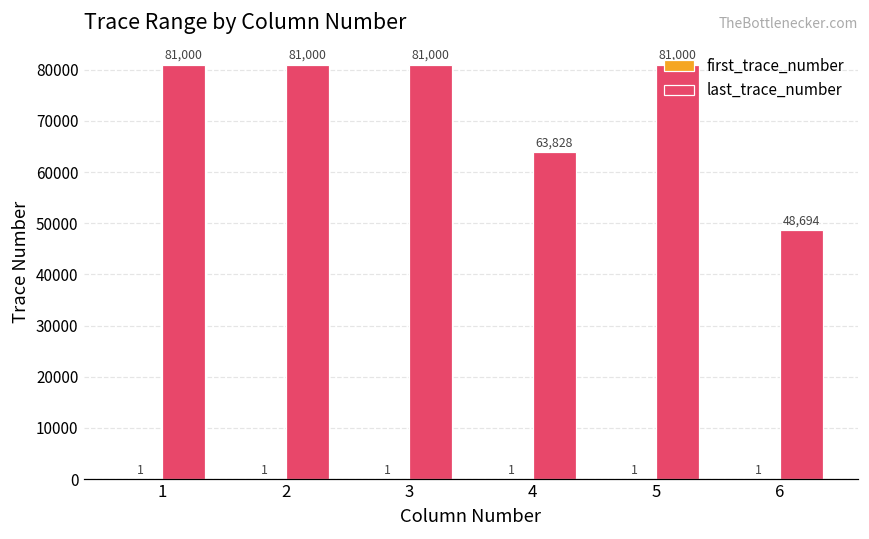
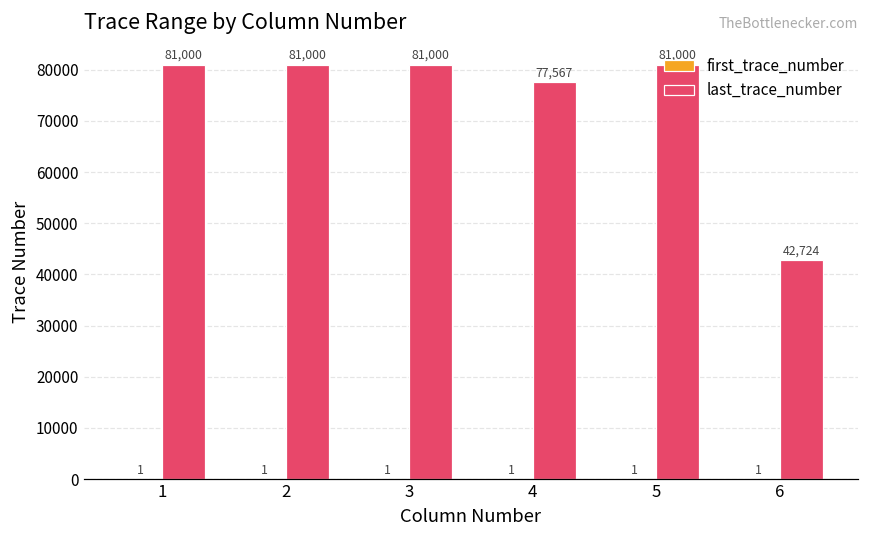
  {
    "first_trace_number": {
      "1": "1",
      "2": "1",
      "3": "1",
      "4": "1",
      "5": "1",
      "6": "1"
    },
    "last_trace_number": {
      "1": "81,000",
      "2": "81,000",
      "3": "81,000",
-     "4": "63,828",
+     "4": "77,567",
      "5": "81,000",
-     "6": "48,694"
+     "6": "42,724"
    }
  }
